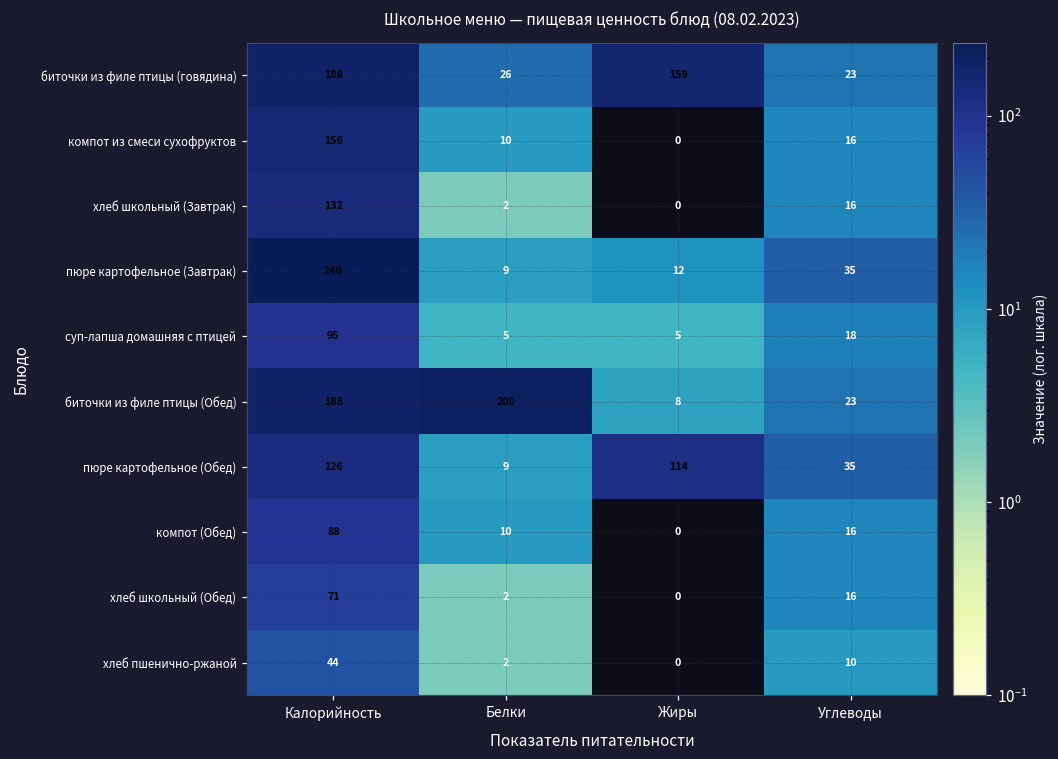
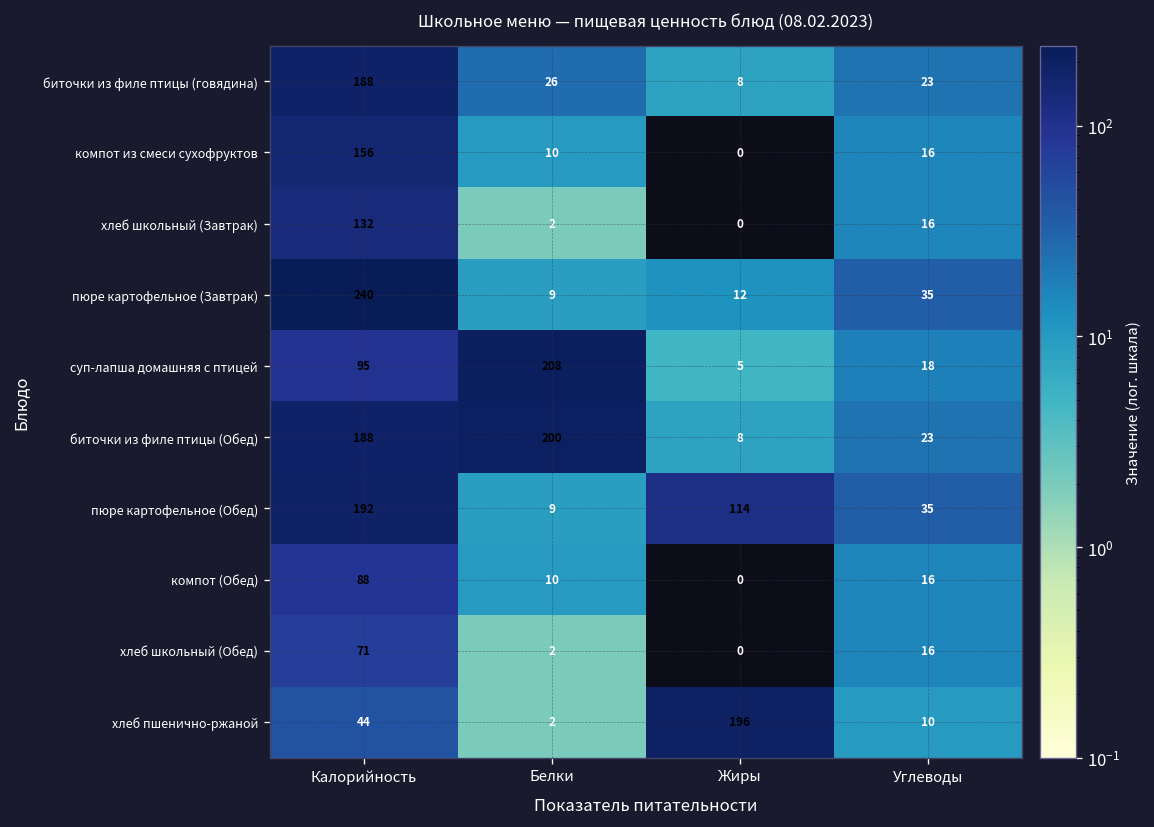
  {
    "биточки из филе птицы (говядина)": {
      "Калорийность": 188,
      "Белки": 26,
-     "Жиры": 159,
+     "Жиры": 8,
      "Углеводы": 23
    },
    "компот из смеси сухофруктов": {
      "Калорийность": 156,
      "Белки": 10,
      "Жиры": 0,
      "Углеводы": 16
    },
    "хлеб школьный (Завтрак)": {
      "Калорийность": 132,
      "Белки": 2,
      "Жиры": 0,
      "Углеводы": 16
    },
    "пюре картофельное (Завтрак)": {
      "Калорийность": 240,
      "Белки": 9,
      "Жиры": 12,
      "Углеводы": 35
    },
    "суп-лапша домашняя с птицей": {
      "Калорийность": 95,
-     "Белки": 5,
+     "Белки": 208,
      "Жиры": 5,
      "Углеводы": 18
    },
    "биточки из филе птицы (Обед)": {
      "Калорийность": 188,
      "Белки": 200,
      "Жиры": 8,
      "Углеводы": 23
    },
    "пюре картофельное (Обед)": {
-     "Калорийность": 126,
+     "Калорийность": 192,
      "Белки": 9,
      "Жиры": 114,
      "Углеводы": 35
    },
    "компот (Обед)": {
      "Калорийность": 88,
      "Белки": 10,
      "Жиры": 0,
      "Углеводы": 16
    },
    "хлеб школьный (Обед)": {
      "Калорийность": 71,
      "Белки": 2,
      "Жиры": 0,
      "Углеводы": 16
    },
    "хлеб пшенично-ржаной": {
      "Калорийность": 44,
      "Белки": 2,
-     "Жиры": 0,
+     "Жиры": 196,
      "Углеводы": 10
    }
  }
